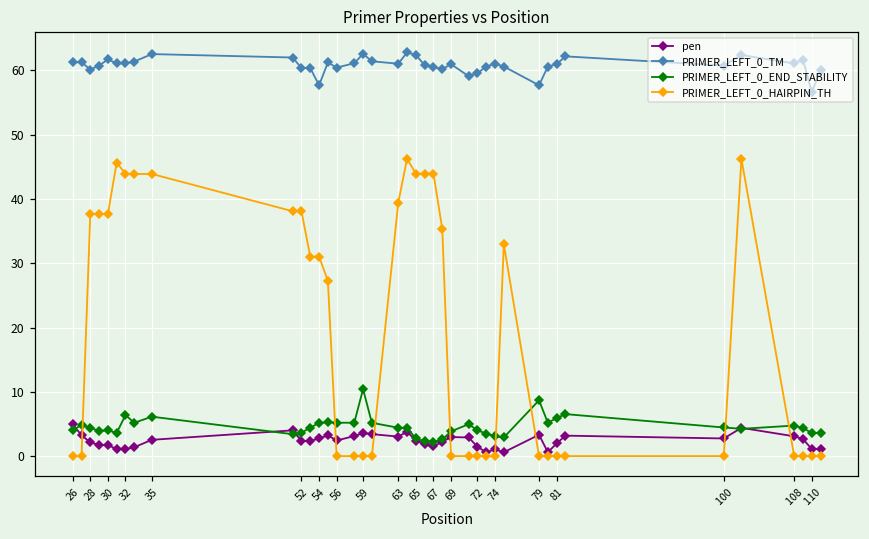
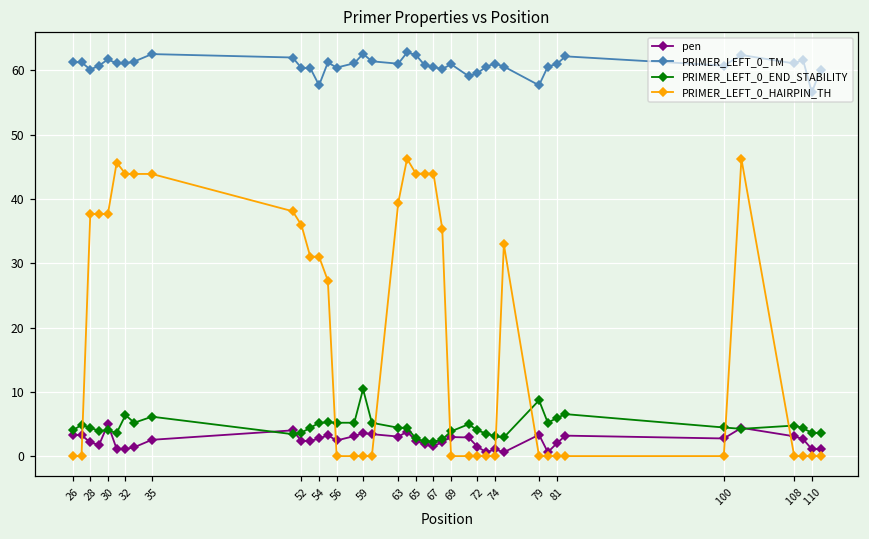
  {
    "pen": {
-     "26": 5,
+     "26": 3,
      "28": 2,
-     "30": 2,
+     "30": 5,
      "32": 1,
      "35": 3,
      "52": 2,
      "54": 3,
      "56": 2,
      "59": 4,
      "63": 3,
      "67": 2,
      "69": 3,
      "72": 1,
      "74": 1,
      "79": 3,
      "81": 2,
      "100": 3,
      "108": 3,
      "110": 1
    },
    "PRIMER_LEFT_0_TM": {
      "26": 61,
      "28": 60,
      "30": 62,
      "32": 61,
      "35": 63,
      "52": 60,
      "54": 58,
      "56": 60,
      "59": 63,
      "63": 61,
      "65": 62,
      "67": 61,
      "69": 61,
      "72": 60,
      "74": 61,
      "79": 58,
      "81": 61
    },
    "PRIMER_LEFT_0_END_STABILITY": {
      "26": 4,
      "28": 4,
      "30": 4,
      "32": 6,
      "35": 6,
      "52": 4,
      "54": 5,
      "56": 5,
      "59": 10,
      "63": 4,
      "67": 2,
      "69": 4,
      "72": 4,
      "74": 3,
      "79": 9,
      "81": 6,
      "100": 4,
      "108": 5,
      "110": 4
    },
    "PRIMER_LEFT_0_HAIRPIN_TH": {
      "26": 0,
      "28": 38,
      "30": 38,
      "32": 44,
      "35": 44,
-     "52": 38,
+     "52": 36,
      "54": 31,
      "56": 0,
      "59": 0,
      "63": 39,
      "65": 44,
      "67": 44,
      "69": 0,
      "72": 0,
      "74": 0,
      "79": 0,
      "81": 0,
      "100": 0,
      "108": 0,
      "110": 0
    }
  }
